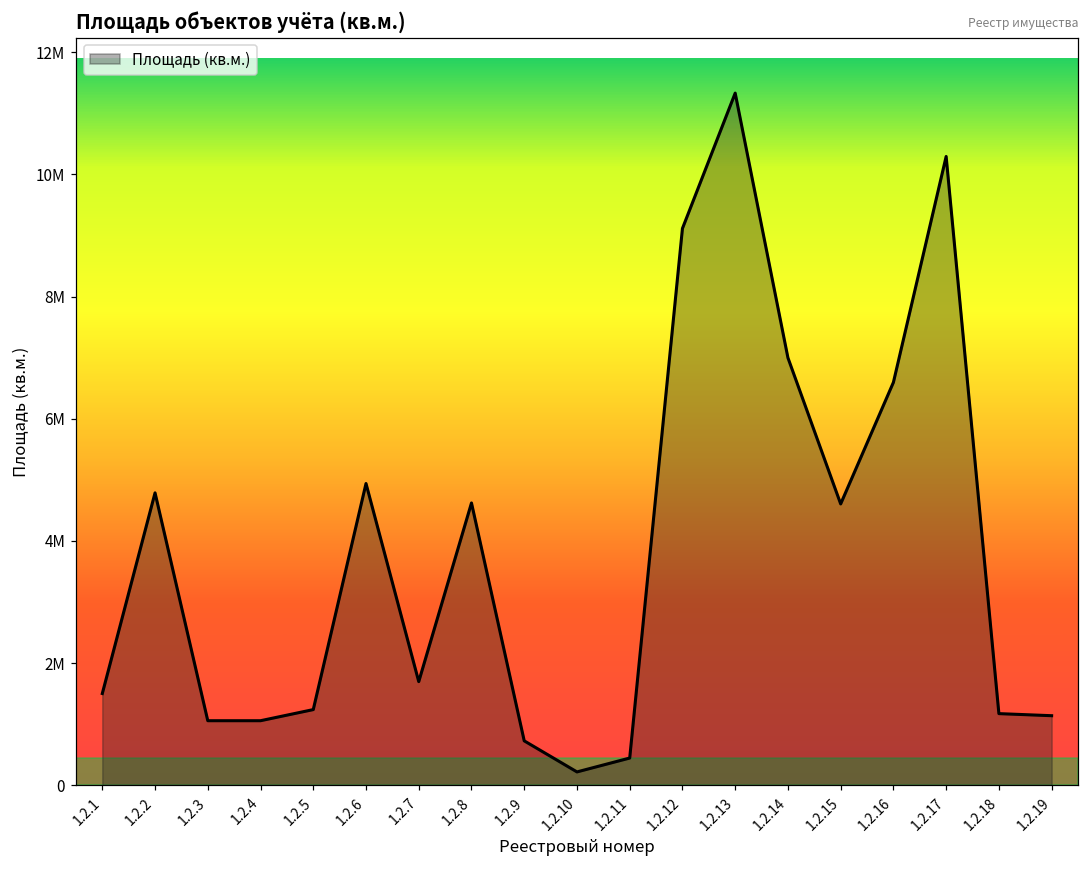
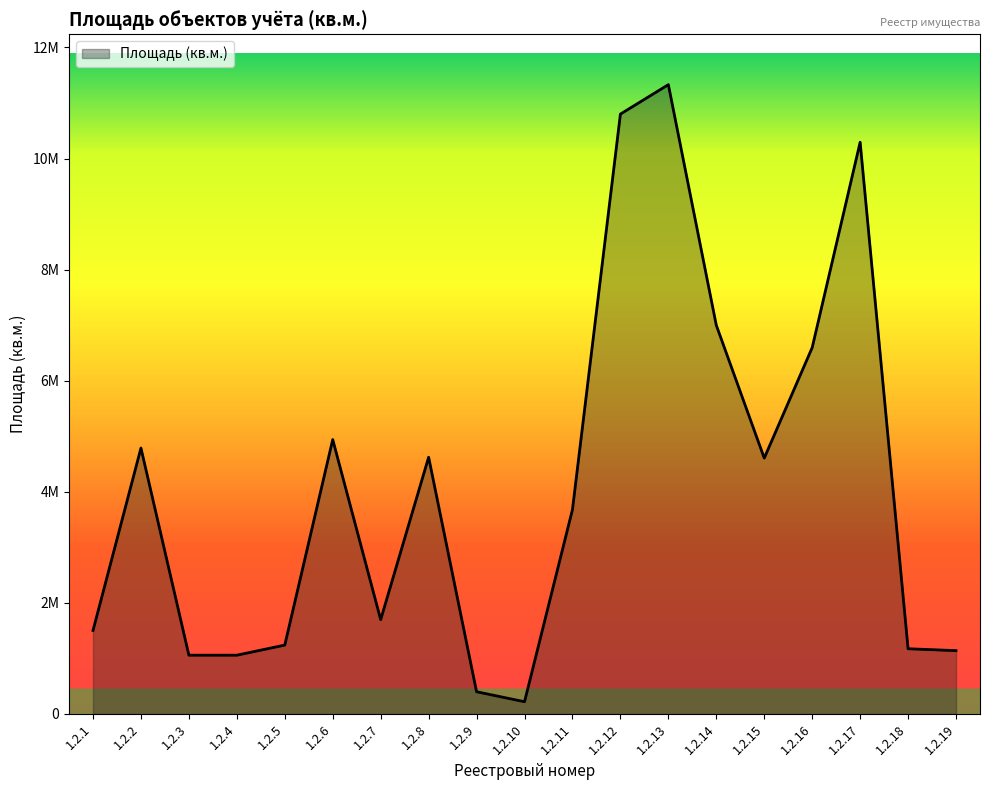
  {
    "1.2.1": 1500000,
    "1.2.2": 4800000,
    "1.2.3": 1100000,
    "1.2.4": 1100000,
    "1.2.5": 1200000,
    "1.2.6": 4900000,
    "1.2.7": 1700000,
    "1.2.8": 4600000,
-   "1.2.9": 700000,
+   "1.2.9": 400000,
    "1.2.10": 200000,
-   "1.2.11": 400000,
-   "1.2.12": 9100000,
+   "1.2.11": 3700000,
+   "1.2.12": 10800000,
    "1.2.13": 11300000,
    "1.2.14": 7000000,
    "1.2.15": 4600000,
    "1.2.16": 6600000,
    "1.2.17": 10300000,
    "1.2.18": 1200000,
    "1.2.19": 1100000
  }
